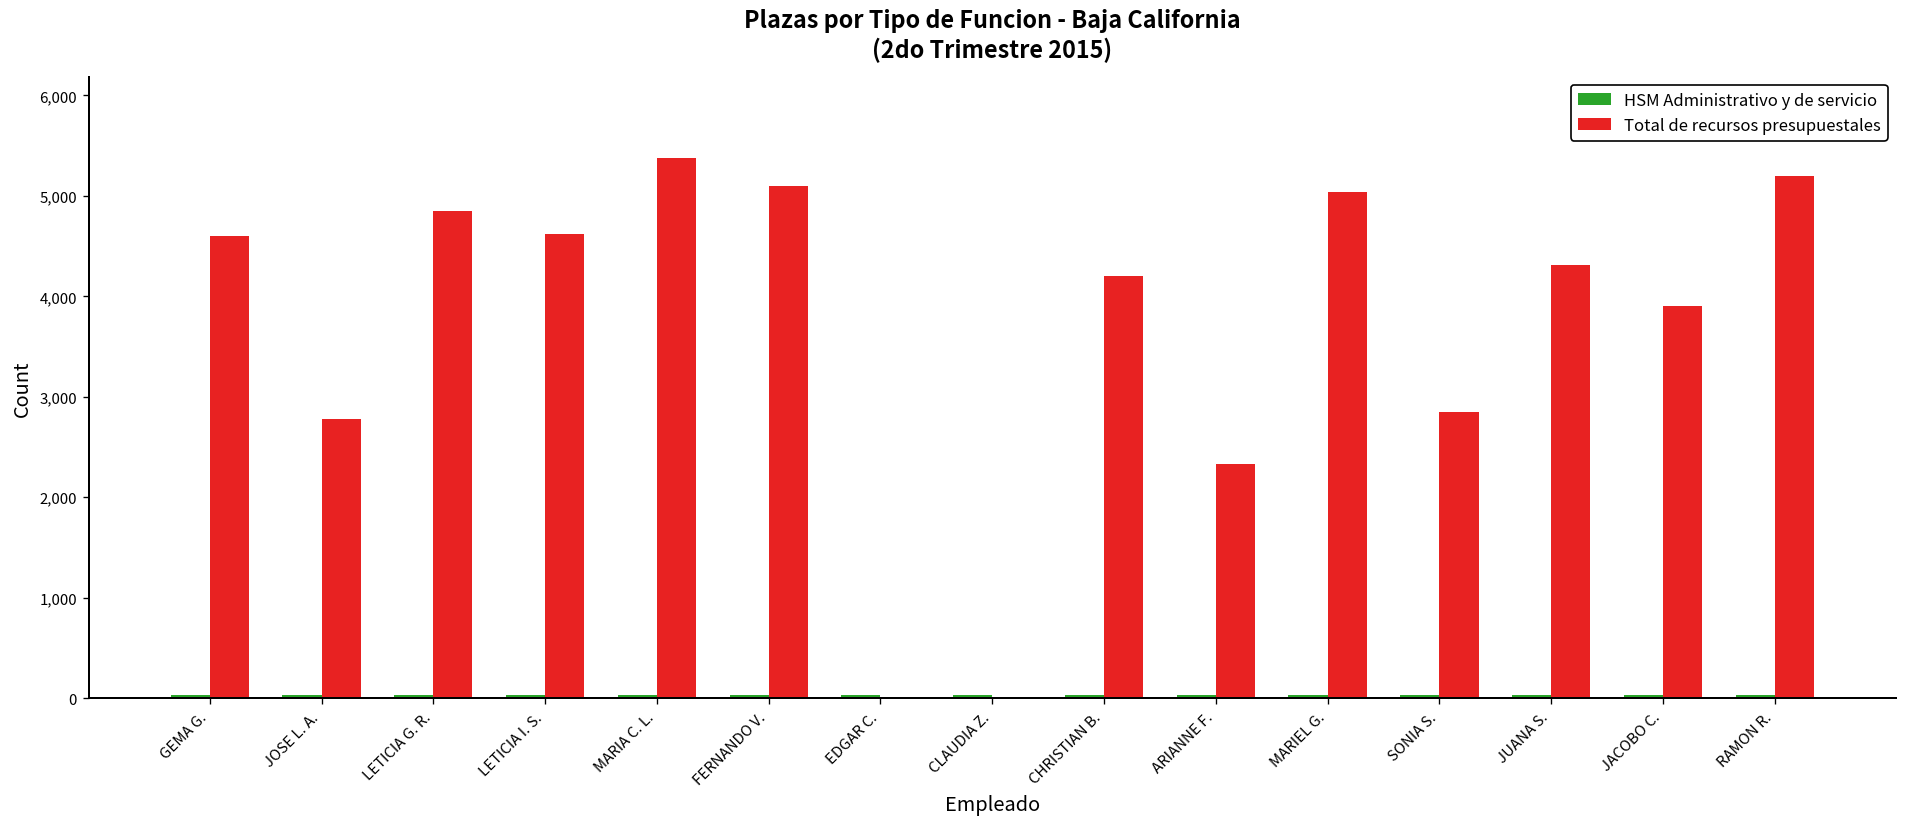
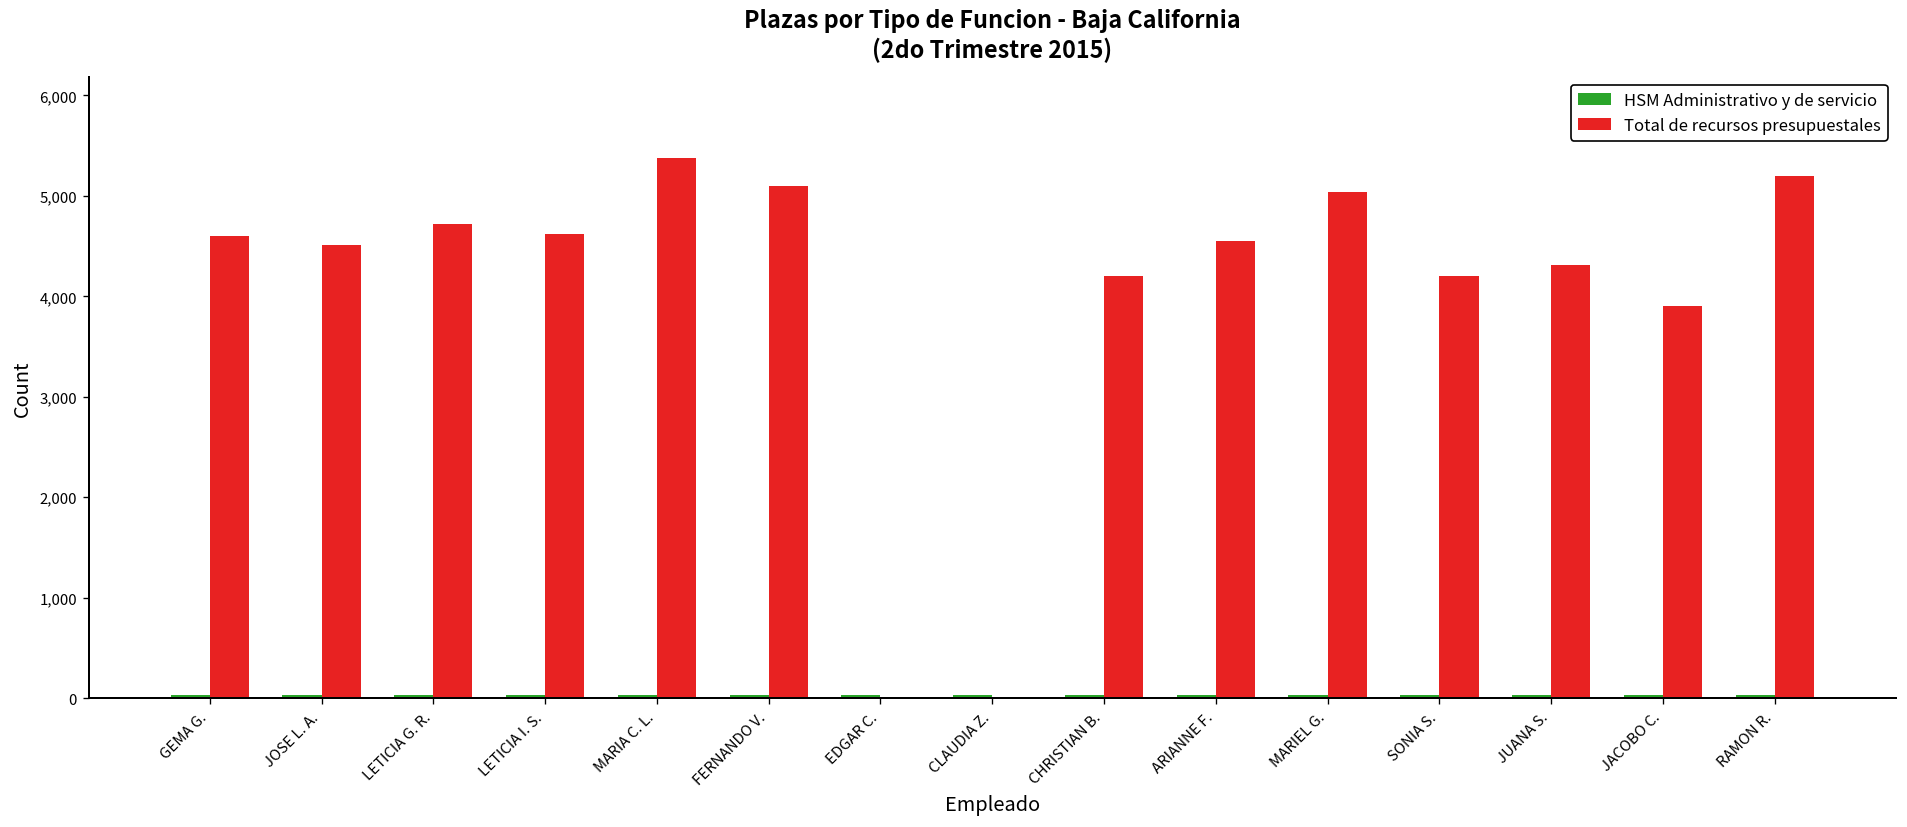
  {
    "HSM Administrativo y de servicio": {
      "GEMA G.": "0",
      "JOSE L. A.": "0",
      "LETICIA G. R.": "0",
      "LETICIA I. S.": "0",
      "MARIA C. L.": "0",
      "FERNANDO V.": "0",
      "EDGAR C.": "0",
      "CLAUDIA Z.": "0",
      "CHRISTIAN B.": "0",
      "ARIANNE F.": "0",
      "MARIEL G.": "0",
      "SONIA S.": "0",
      "JUANA S.": "0",
      "JACOBO C.": "0",
      "RAMON R.": "0"
    },
    "Total de recursos presupuestales": {
      "GEMA G.": "4,600",
-     "JOSE L. A.": "2,800",
-     "LETICIA G. R.": "4,800",
+     "JOSE L. A.": "4,500",
+     "LETICIA G. R.": "4,700",
      "LETICIA I. S.": "4,600",
      "MARIA C. L.": "5,400",
      "FERNANDO V.": "5,100",
      "EDGAR C.": "0",
      "CLAUDIA Z.": "0",
      "CHRISTIAN B.": "4,200",
-     "ARIANNE F.": "2,300",
+     "ARIANNE F.": "4,600",
      "MARIEL G.": "5,000",
-     "SONIA S.": "2,800",
+     "SONIA S.": "4,200",
      "JUANA S.": "4,300",
      "JACOBO C.": "3,900",
      "RAMON R.": "5,200"
    }
  }
